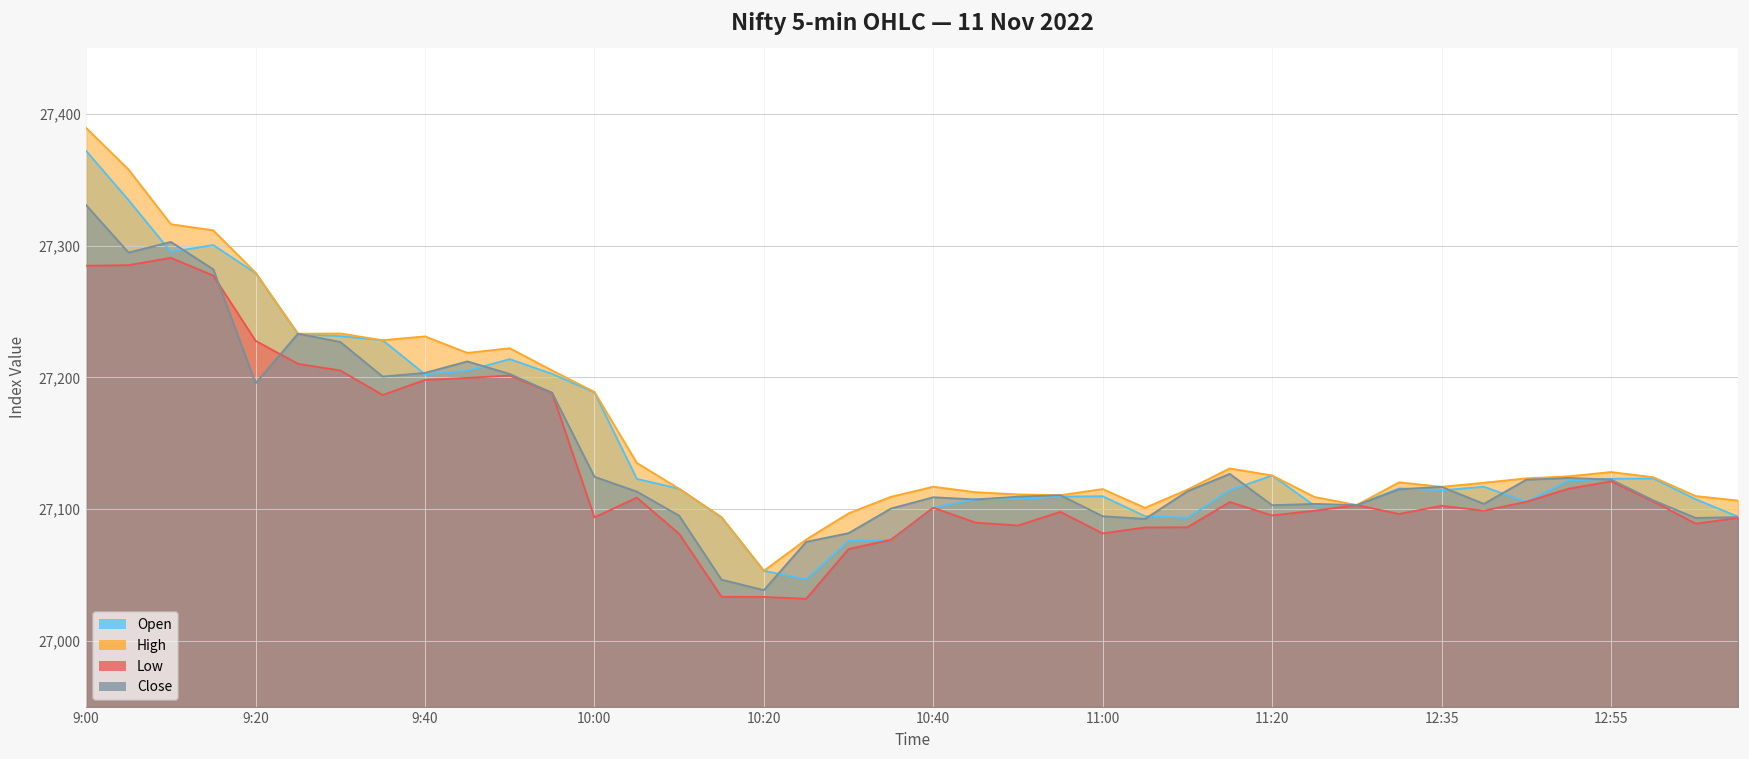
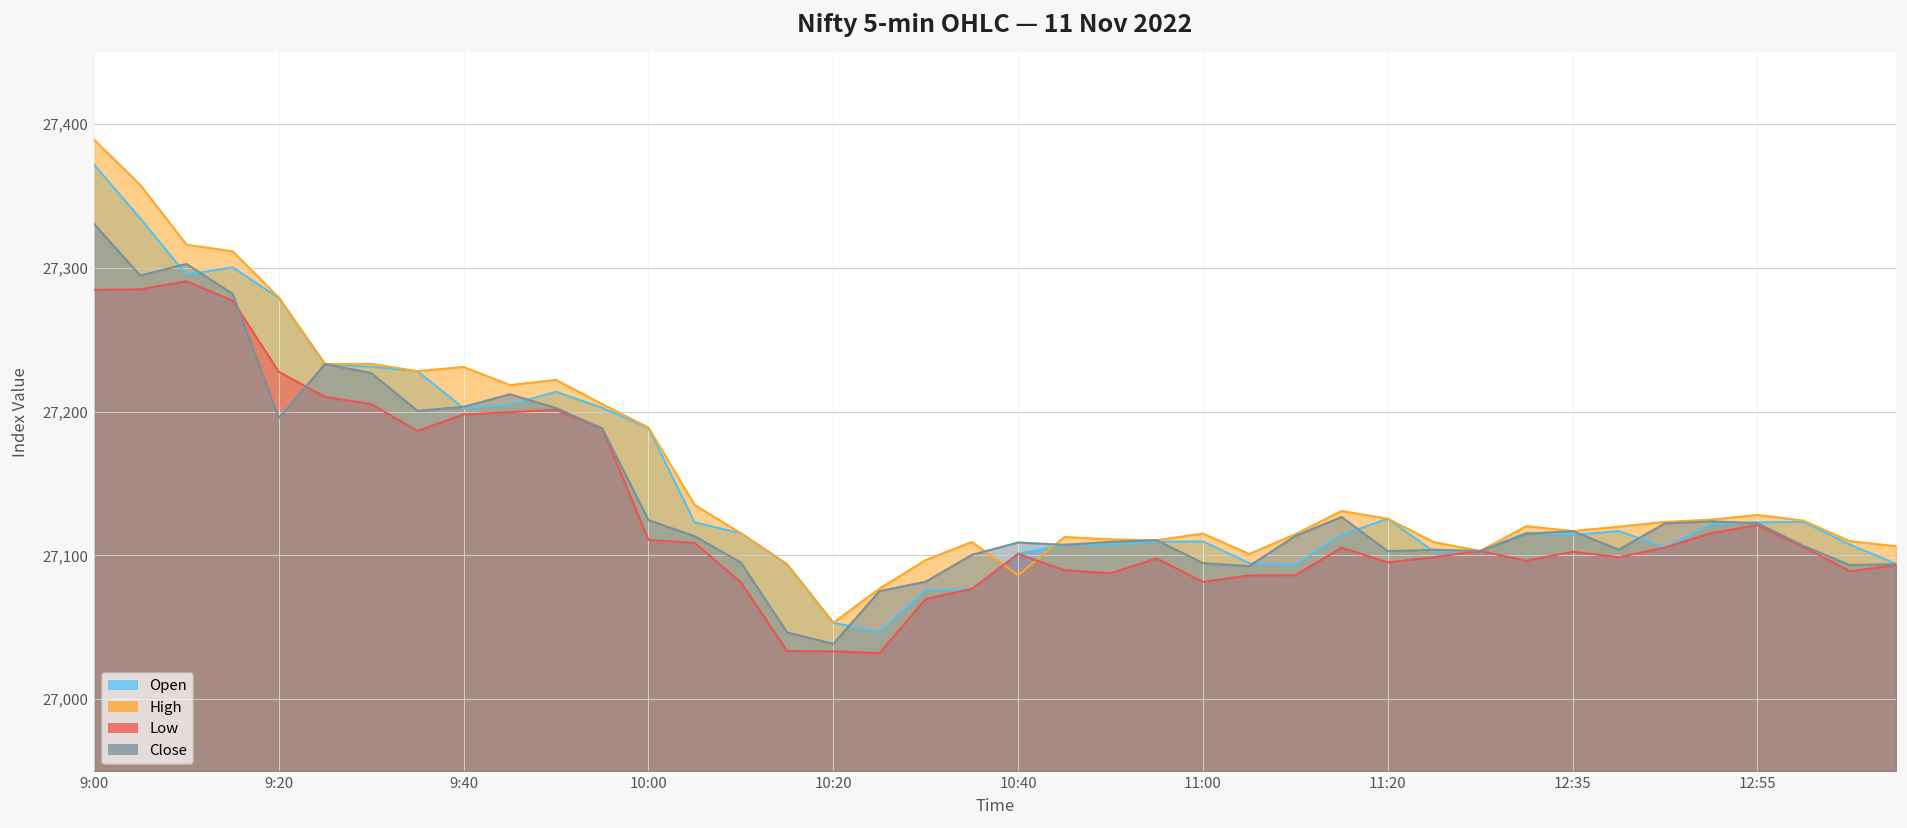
  {
    "Open": {
      "9:00": "27,372",
      "11:00": "27,110",
      "12:35": "27,114"
    },
    "High": {
      "9:00": "27,389",
      "9:40": "27,231",
-     "10:40": "27,117",
+     "10:40": "27,086",
      "11:00": "27,115",
      "12:55": "27,128"
    },
    "Low": {
      "9:00": "27,285",
      "9:20": "27,228",
      "9:40": "27,198",
-     "10:00": "27,094",
+     "10:00": "27,111",
      "10:20": "27,033",
      "11:00": "27,082",
      "11:20": "27,095",
      "12:35": "27,103"
    },
    "Close": {
      "9:00": "27,331",
      "9:20": "27,196",
      "10:00": "27,125",
      "10:20": "27,039",
      "10:40": "27,109",
      "11:00": "27,095",
      "11:20": "27,103"
    }
  }
